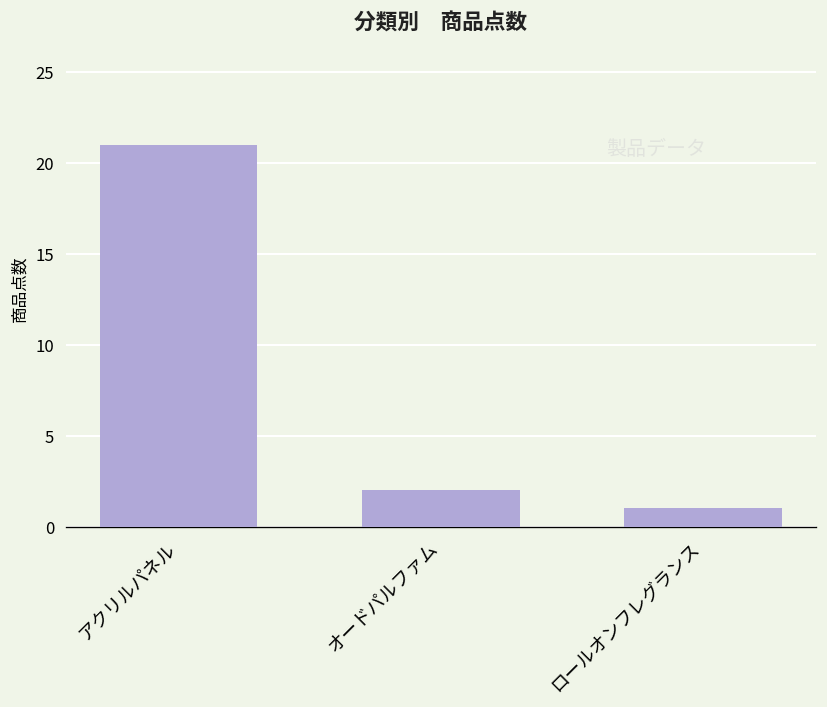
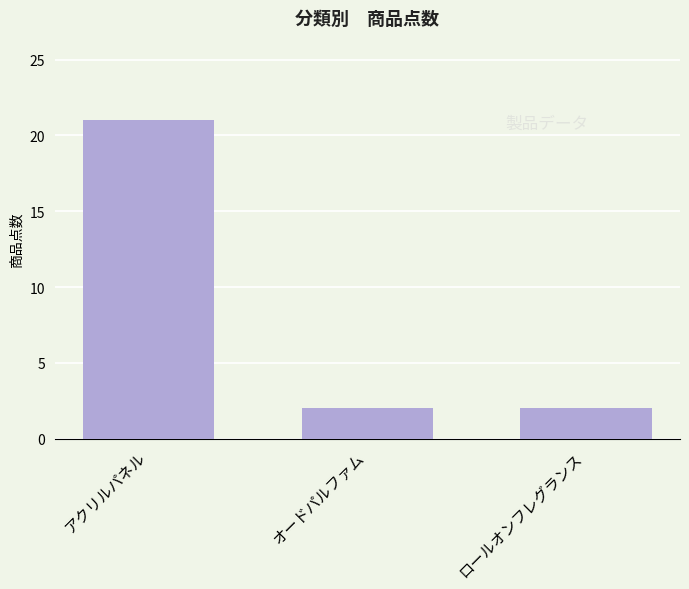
  {
    "アクリルパネル": 21,
    "オードパルファム": 2,
-   "ロールオンフレグランス": 1
+   "ロールオンフレグランス": 2
  }
